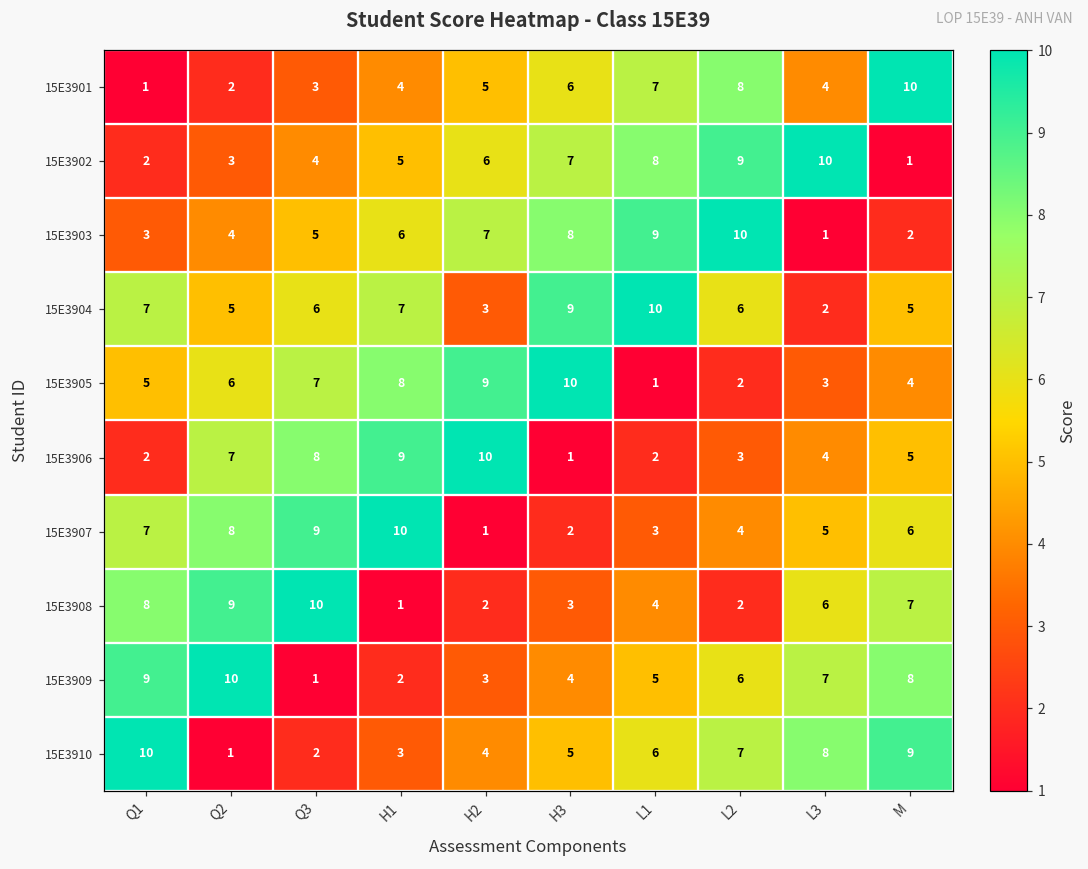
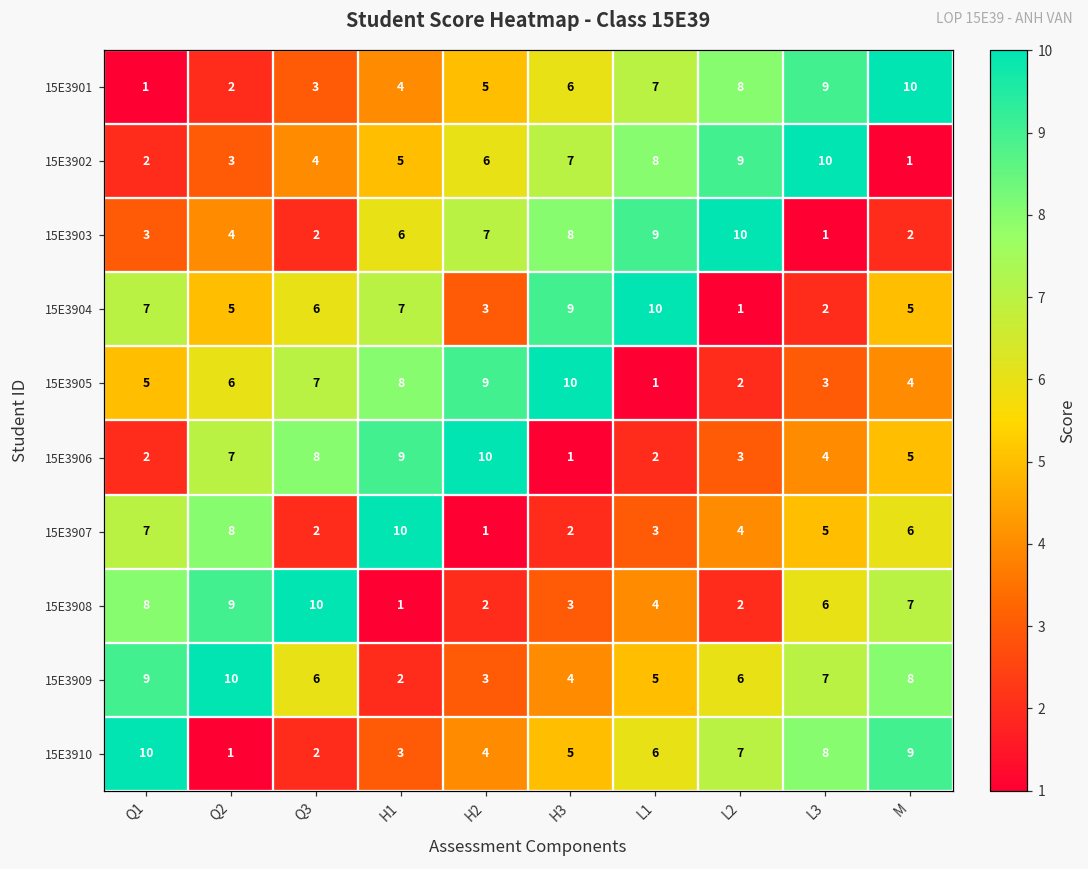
  {
    "15E3901": {
      "Q1": 1,
      "Q2": 2,
      "Q3": 3,
      "H1": 4,
      "H2": 5,
      "H3": 6,
      "L1": 7,
      "L2": 8,
-     "L3": 4,
+     "L3": 9,
      "M": 10
    },
    "15E3902": {
      "Q1": 2,
      "Q2": 3,
      "Q3": 4,
      "H1": 5,
      "H2": 6,
      "H3": 7,
      "L1": 8,
      "L2": 9,
      "L3": 10,
      "M": 1
    },
    "15E3903": {
      "Q1": 3,
      "Q2": 4,
-     "Q3": 5,
+     "Q3": 2,
      "H1": 6,
      "H2": 7,
      "H3": 8,
      "L1": 9,
      "L2": 10,
      "L3": 1,
      "M": 2
    },
    "15E3904": {
      "Q1": 7,
      "Q2": 5,
      "Q3": 6,
      "H1": 7,
      "H2": 3,
      "H3": 9,
      "L1": 10,
-     "L2": 6,
+     "L2": 1,
      "L3": 2,
      "M": 5
    },
    "15E3905": {
      "Q1": 5,
      "Q2": 6,
      "Q3": 7,
      "H1": 8,
      "H2": 9,
      "H3": 10,
      "L1": 1,
      "L2": 2,
      "L3": 3,
      "M": 4
    },
    "15E3906": {
      "Q1": 2,
      "Q2": 7,
      "Q3": 8,
      "H1": 9,
      "H2": 10,
      "H3": 1,
      "L1": 2,
      "L2": 3,
      "L3": 4,
      "M": 5
    },
    "15E3907": {
      "Q1": 7,
      "Q2": 8,
-     "Q3": 9,
+     "Q3": 2,
      "H1": 10,
      "H2": 1,
      "H3": 2,
      "L1": 3,
      "L2": 4,
      "L3": 5,
      "M": 6
    },
    "15E3908": {
      "Q1": 8,
      "Q2": 9,
      "Q3": 10,
      "H1": 1,
      "H2": 2,
      "H3": 3,
      "L1": 4,
      "L2": 2,
      "L3": 6,
      "M": 7
    },
    "15E3909": {
      "Q1": 9,
      "Q2": 10,
-     "Q3": 1,
+     "Q3": 6,
      "H1": 2,
      "H2": 3,
      "H3": 4,
      "L1": 5,
      "L2": 6,
      "L3": 7,
      "M": 8
    },
    "15E3910": {
      "Q1": 10,
      "Q2": 1,
      "Q3": 2,
      "H1": 3,
      "H2": 4,
      "H3": 5,
      "L1": 6,
      "L2": 7,
      "L3": 8,
      "M": 9
    }
  }
